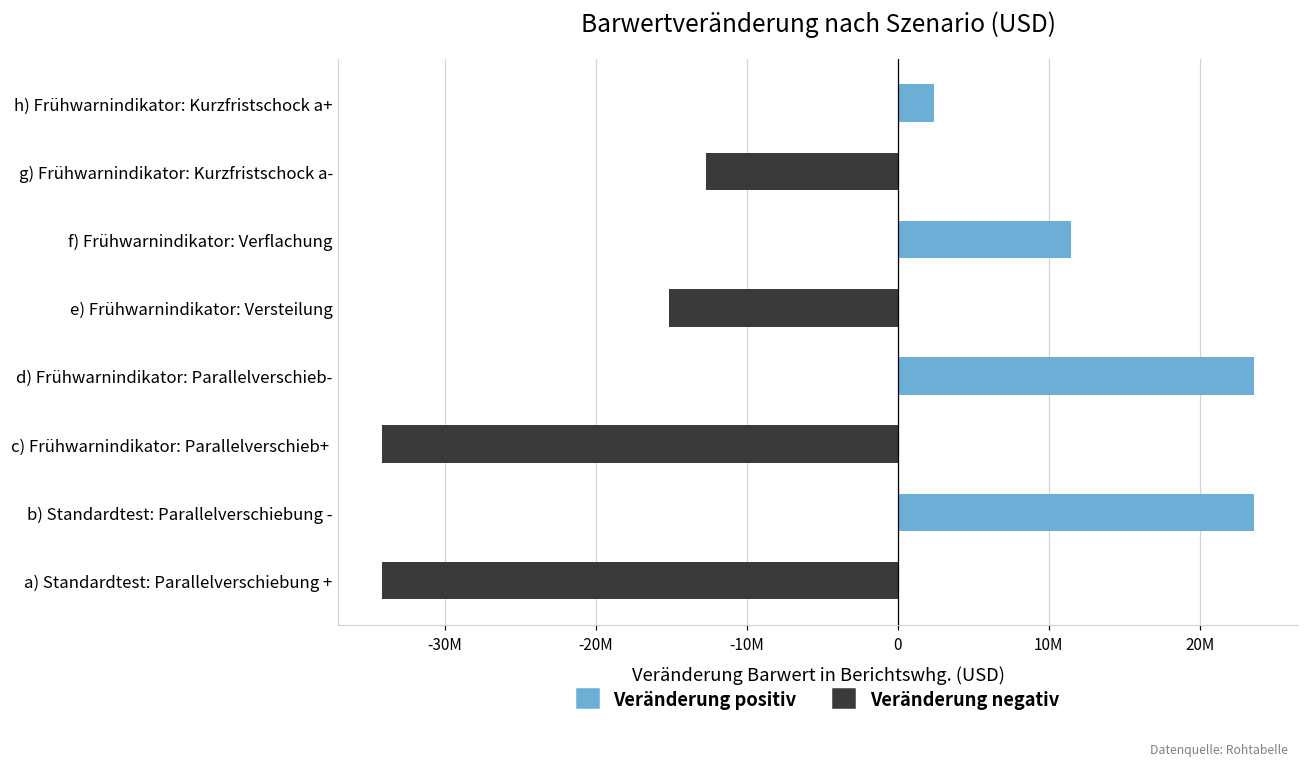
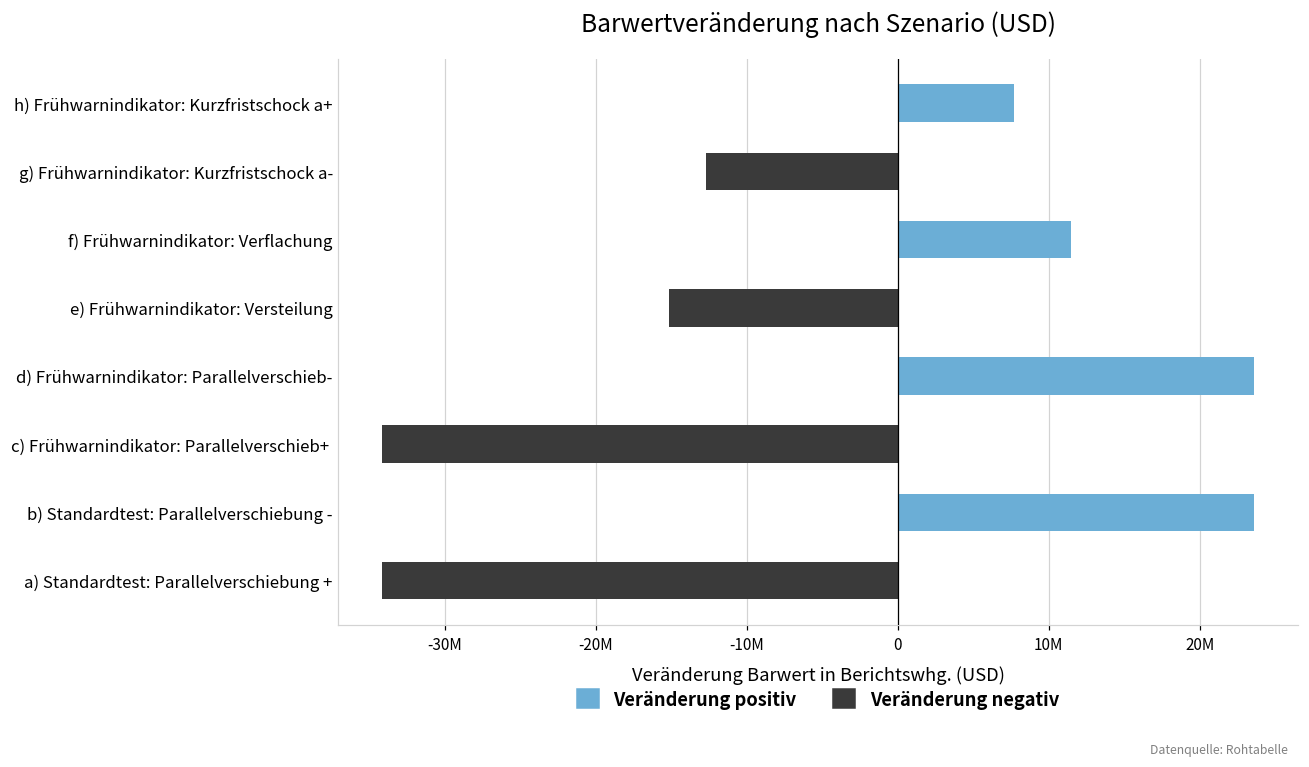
  {
    "Veränderung positiv": {
-     "h) Frühwarnindikator: Kurzfristschock a+": 2400000,
+     "h) Frühwarnindikator: Kurzfristschock a+": 7700000,
      "g) Frühwarnindikator: Kurzfristschock a-": 0,
      "f) Frühwarnindikator: Verflachung": 11500000,
      "e) Frühwarnindikator: Versteilung": 0,
      "d) Frühwarnindikator: Parallelverschieb-": 23600000,
      "c) Frühwarnindikator: Parallelverschieb+": 0,
      "b) Standardtest: Parallelverschiebung -": 23600000,
      "a) Standardtest: Parallelverschiebung +": 0
    },
    "Veränderung negativ": {
      "h) Frühwarnindikator: Kurzfristschock a+": 0,
      "g) Frühwarnindikator: Kurzfristschock a-": -12700000,
      "f) Frühwarnindikator: Verflachung": 0,
      "e) Frühwarnindikator: Versteilung": -15100000,
      "d) Frühwarnindikator: Parallelverschieb-": 0,
      "c) Frühwarnindikator: Parallelverschieb+": -34200000,
      "b) Standardtest: Parallelverschiebung -": 0,
      "a) Standardtest: Parallelverschiebung +": -34200000
    }
  }
